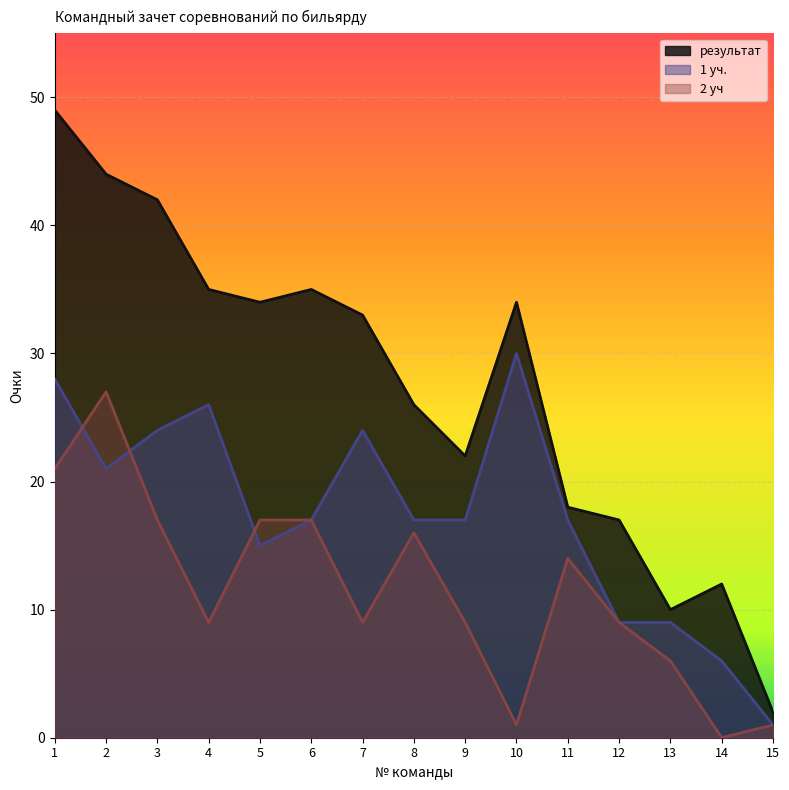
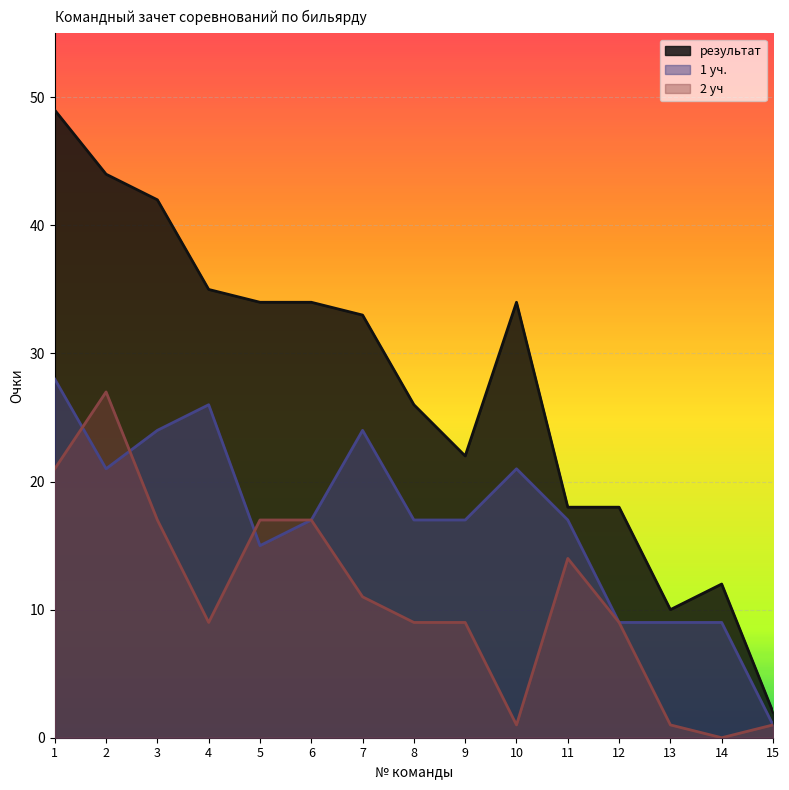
  {
    "результат": {
      "1": 49,
      "2": 44,
      "3": 42,
      "4": 35,
      "5": 34,
-     "6": 35,
+     "6": 34,
      "7": 33,
      "8": 26,
      "9": 22,
      "10": 34,
      "11": 18,
-     "12": 17,
+     "12": 18,
      "13": 10,
      "14": 12,
      "15": 2
    },
    "1 уч.": {
      "1": 28,
      "2": 21,
      "3": 24,
      "4": 26,
      "5": 15,
      "7": 24,
      "8": 17,
      "9": 17,
-     "10": 30,
+     "10": 21,
      "11": 17,
      "13": 9,
-     "14": 6
+     "14": 9
    },
    "2 уч": {
      "1": 21,
      "2": 27,
      "3": 17,
      "4": 9,
      "5": 17,
-     "7": 9,
-     "8": 16,
+     "7": 11,
+     "8": 9,
      "9": 9,
      "10": 1,
      "11": 14,
-     "13": 6,
+     "13": 1,
      "14": 0
    }
  }
